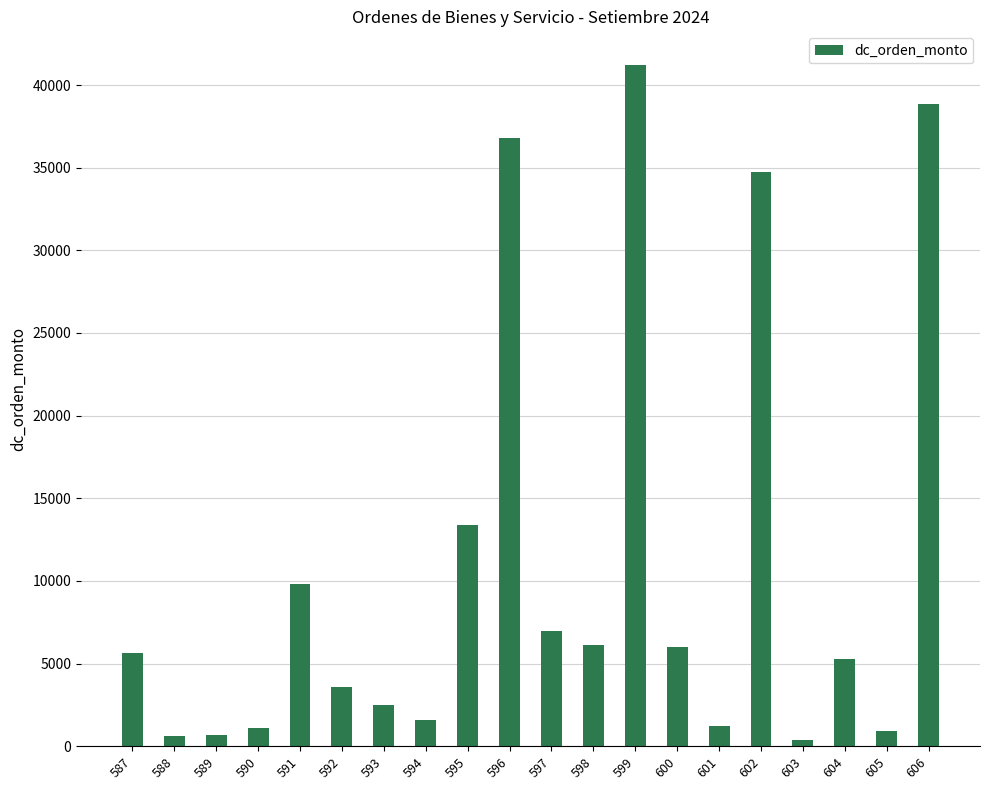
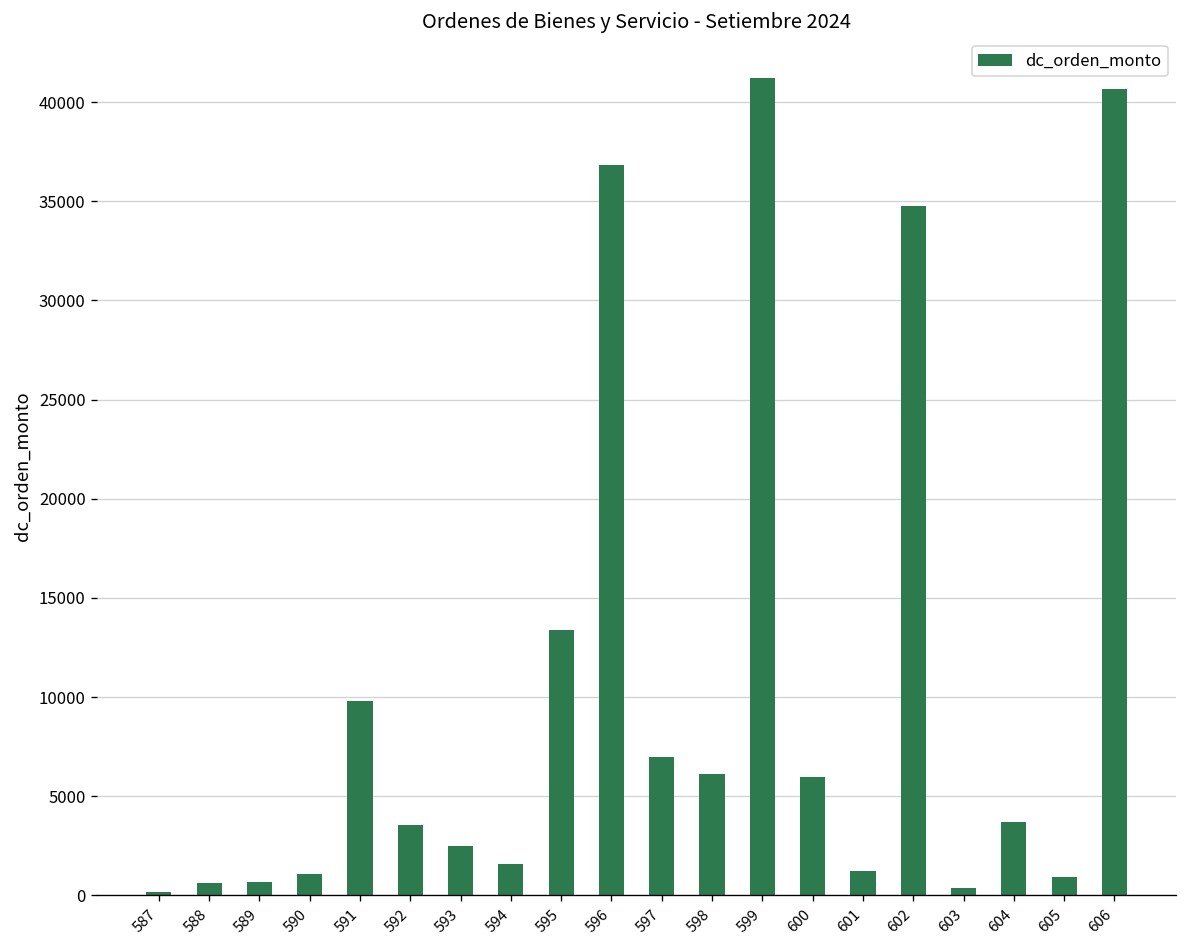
  {
-   "587": 5600,
+   "587": 200,
    "588": 600,
    "589": 700,
    "590": 1100,
    "591": 9800,
    "592": 3600,
    "593": 2500,
    "594": 1600,
    "595": 13400,
    "596": 36800,
    "597": 7000,
    "598": 6100,
    "599": 41200,
    "600": 6000,
    "601": 1200,
    "602": 34800,
    "603": 400,
-   "604": 5300,
+   "604": 3700,
    "605": 900,
-   "606": 38900
+   "606": 40600
  }
